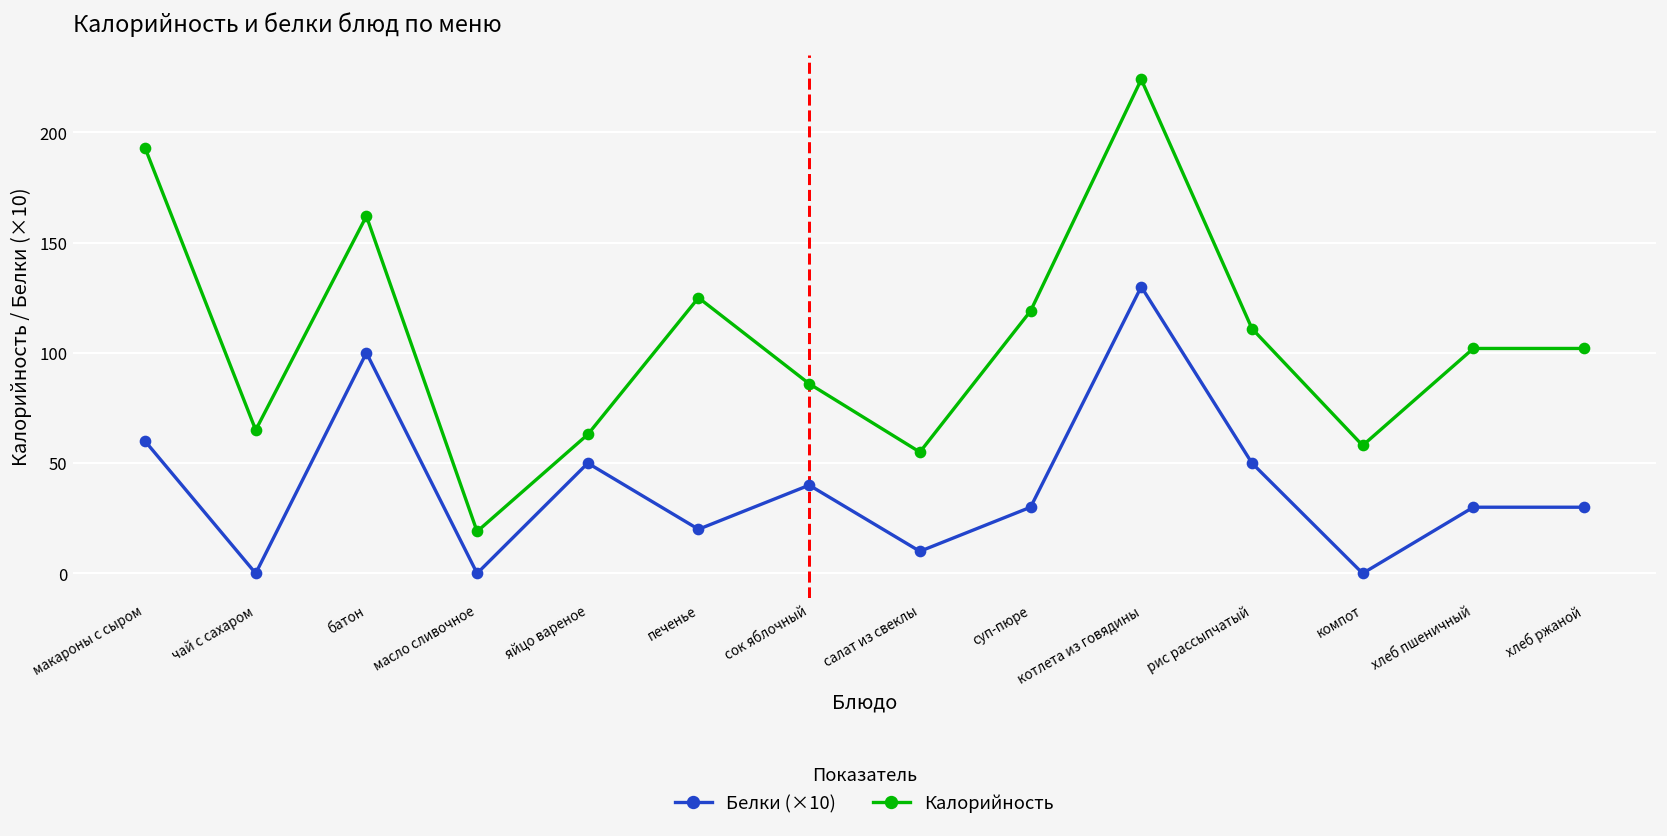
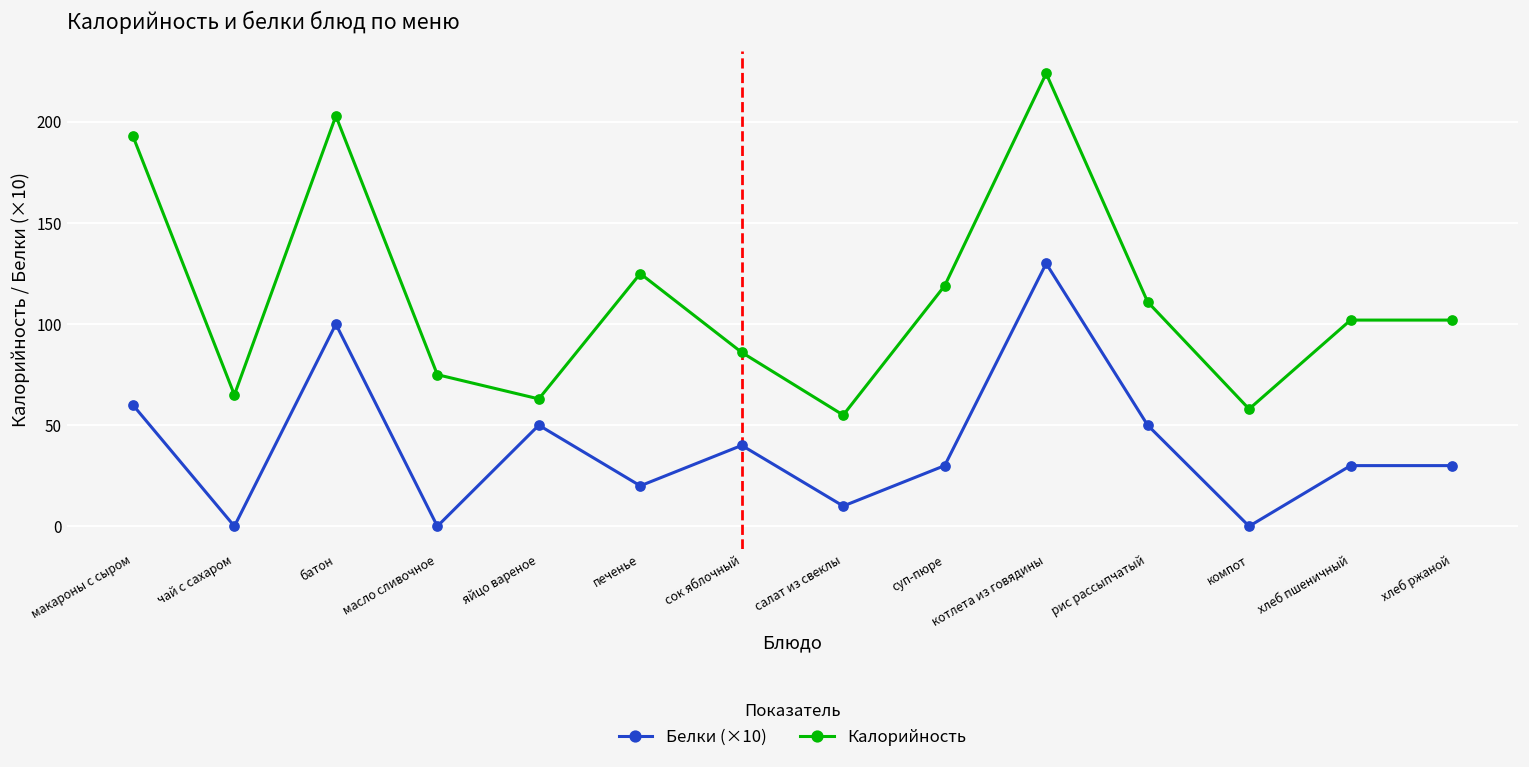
  {
    "Калорийность": {
      "макароны с сыром": 193,
      "чай с сахаром": 65,
-     "батон": 162,
-     "масло сливочное": 19,
+     "батон": 203,
+     "масло сливочное": 75,
      "яйцо вареное": 63,
      "печенье": 125,
      "сок яблочный": 86,
      "салат из свеклы": 55,
      "суп-пюре": 119,
      "котлета из говядины": 224,
      "рис рассыпчатый": 111,
      "компот": 58,
      "хлеб пшеничный": 102,
      "хлеб ржаной": 102
    },
    "Белки (×10)": {
      "макароны с сыром": 60,
      "чай с сахаром": 0,
      "батон": 100,
      "масло сливочное": 0,
      "яйцо вареное": 50,
      "печенье": 20,
      "сок яблочный": 40,
      "салат из свеклы": 10,
      "суп-пюре": 30,
      "котлета из говядины": 130,
      "рис рассыпчатый": 50,
      "компот": 0,
      "хлеб пшеничный": 30,
      "хлеб ржаной": 30
    }
  }
